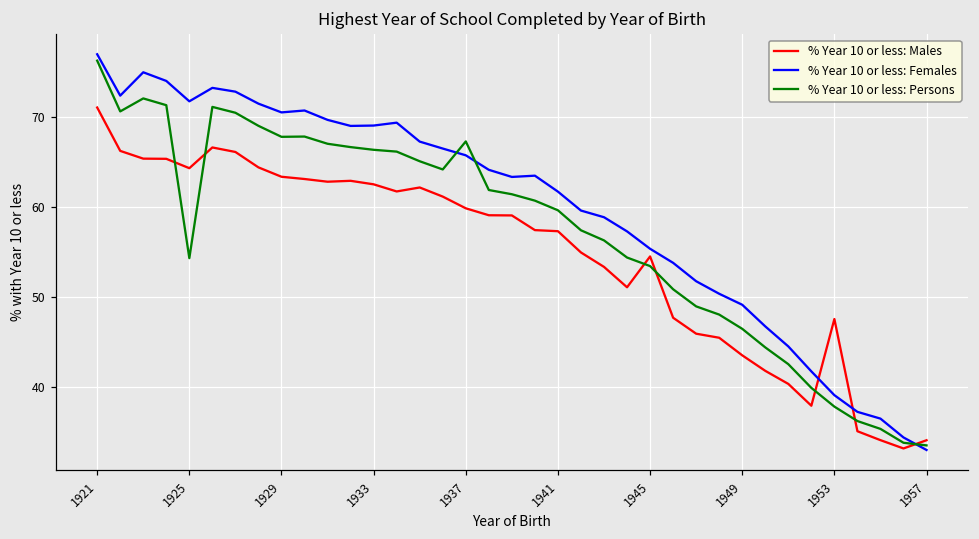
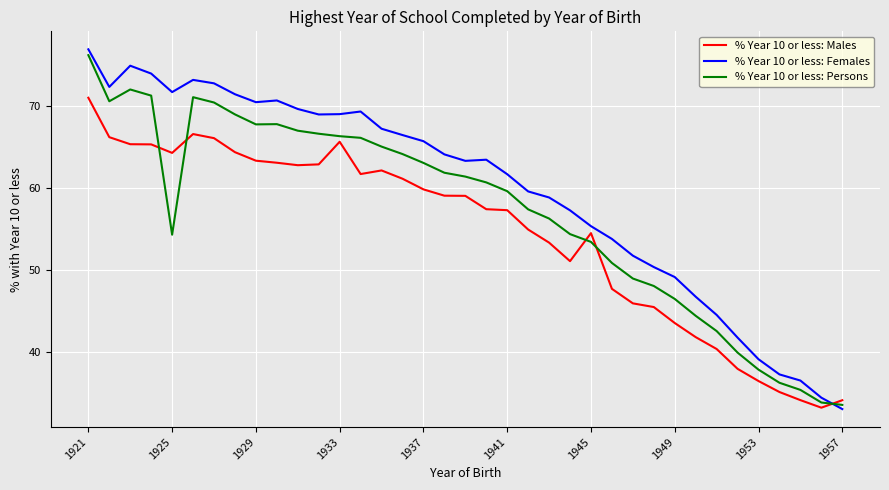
  {
    "% Year 10 or less: Males": {
      "1921": 71,
      "1925": 64,
      "1929": 63,
-     "1933": 63,
+     "1933": 66,
      "1937": 60,
      "1941": 57,
      "1945": 55,
      "1949": 44,
-     "1953": 48,
+     "1953": 36,
      "1957": 34
    },
    "% Year 10 or less: Females": {
      "1921": 77,
      "1925": 72,
      "1929": 70,
      "1933": 69,
      "1937": 66,
      "1941": 62,
      "1945": 55,
      "1949": 49,
      "1953": 39,
      "1957": 33
    },
    "% Year 10 or less: Persons": {
      "1921": 76,
      "1925": 54,
      "1929": 68,
      "1933": 66,
-     "1937": 67,
+     "1937": 63,
      "1941": 60,
      "1945": 53,
      "1949": 46,
      "1953": 38,
      "1957": 34
    }
  }
